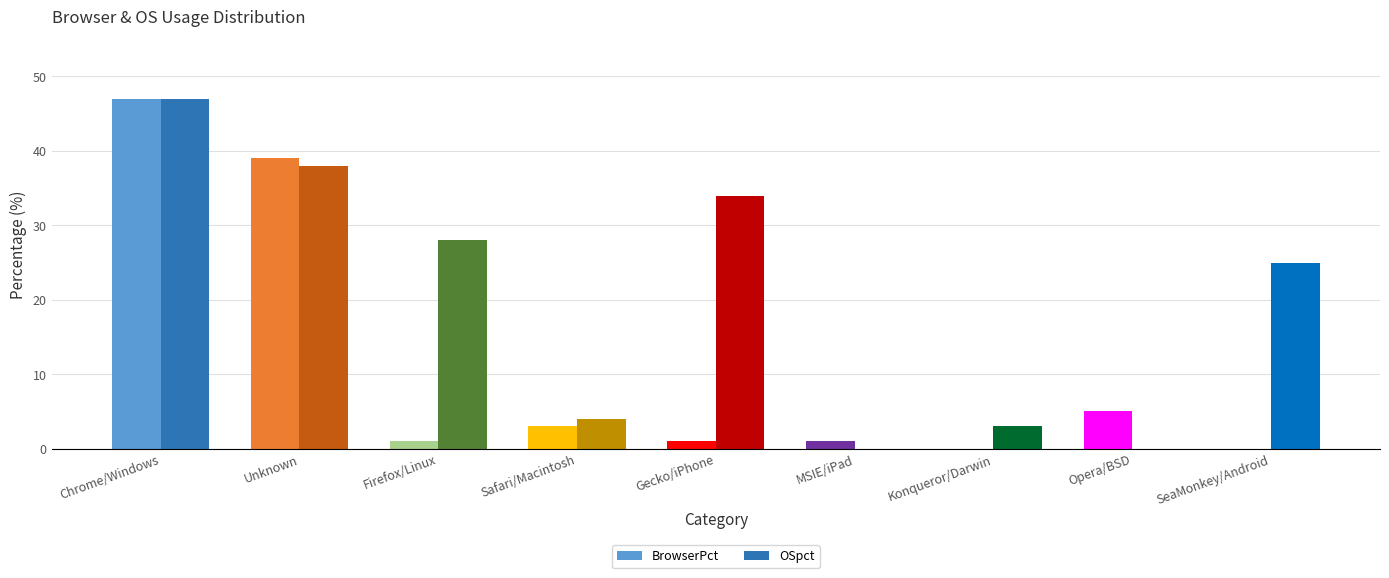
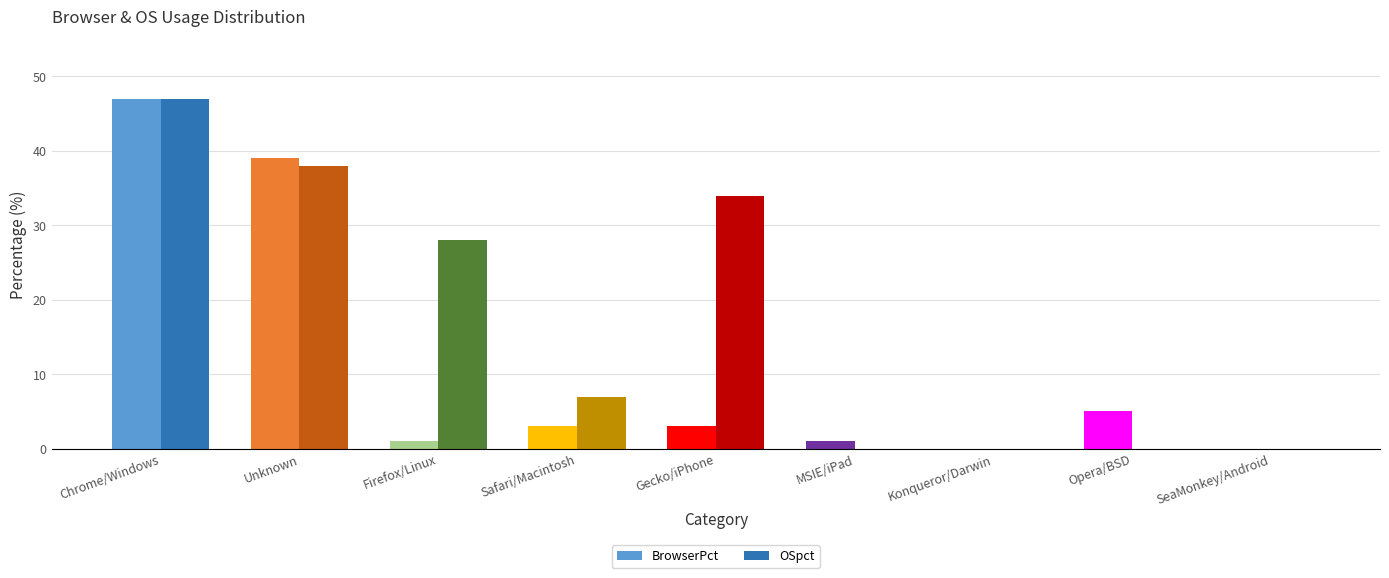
  {
    "BrowserPct": {
      "Chrome/Windows": 47,
      "Unknown": 39,
      "Firefox/Linux": 1,
      "Safari/Macintosh": 3,
-     "Gecko/iPhone": 1,
+     "Gecko/iPhone": 3,
      "MSIE/iPad": 1,
      "Konqueror/Darwin": 0,
      "Opera/BSD": 5,
      "SeaMonkey/Android": 0
    },
    "OSpct": {
      "Chrome/Windows": 47,
      "Unknown": 38,
      "Firefox/Linux": 28,
-     "Safari/Macintosh": 4,
+     "Safari/Macintosh": 7,
      "Gecko/iPhone": 34,
      "MSIE/iPad": 0,
-     "Konqueror/Darwin": 3,
+     "Konqueror/Darwin": 0,
      "Opera/BSD": 0,
-     "SeaMonkey/Android": 25
+     "SeaMonkey/Android": 0
    }
  }
